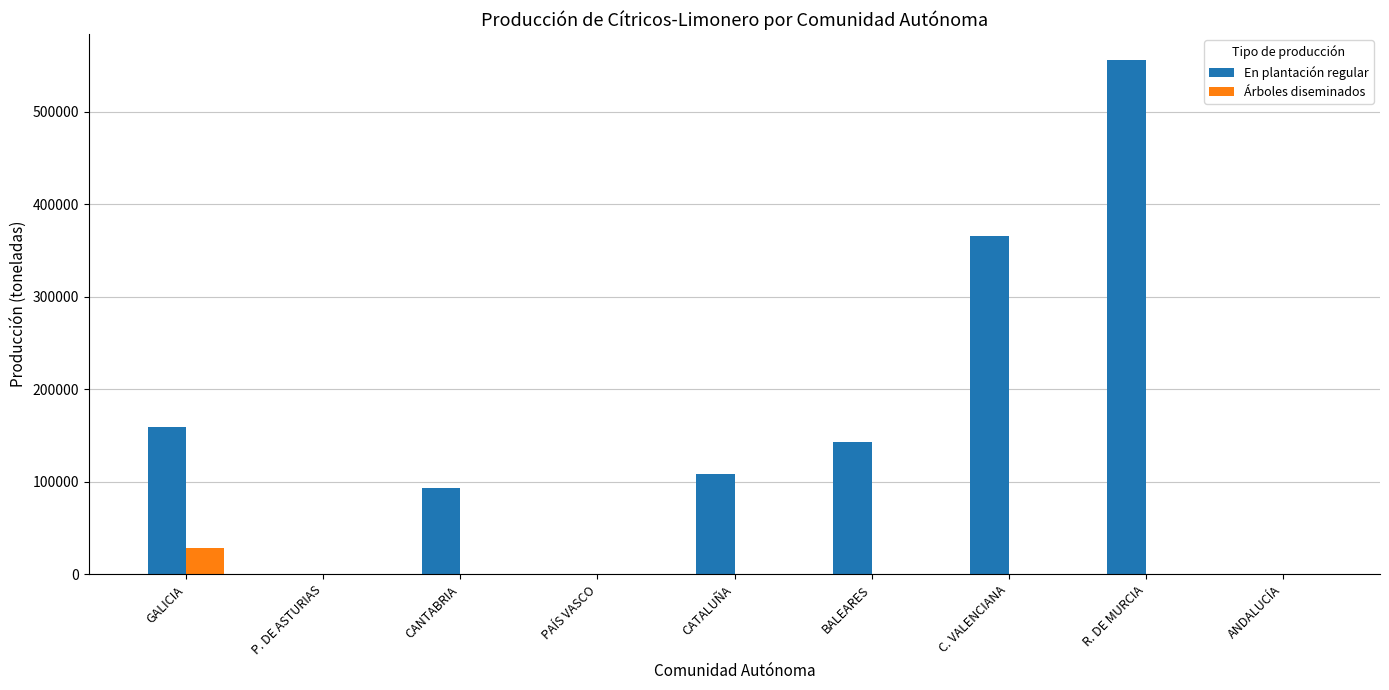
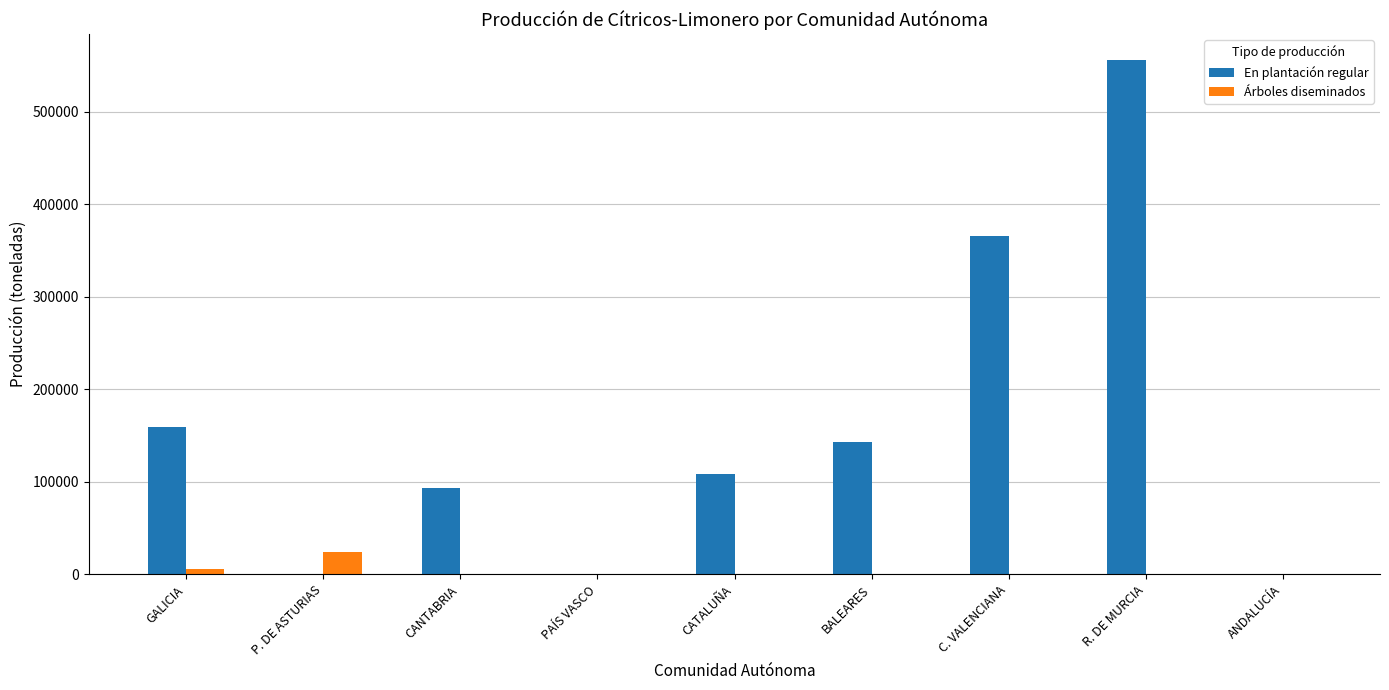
  {
    "En plantación regular": {
      "GALICIA": 160000,
      "P. DE ASTURIAS": 0,
      "CANTABRIA": 90000,
      "CATALUÑA": 110000,
      "BALEARES": 140000,
      "C. VALENCIANA": 370000,
      "R. DE MURCIA": 560000,
      "ANDALUCÍA": 0
    },
    "Árboles diseminados": {
-     "GALICIA": 30000,
-     "P. DE ASTURIAS": 0,
+     "GALICIA": 10000,
+     "P. DE ASTURIAS": 20000,
      "CANTABRIA": 0,
      "CATALUÑA": 0,
      "BALEARES": 0,
      "C. VALENCIANA": 0,
      "R. DE MURCIA": 0,
      "ANDALUCÍA": 0
    }
  }
